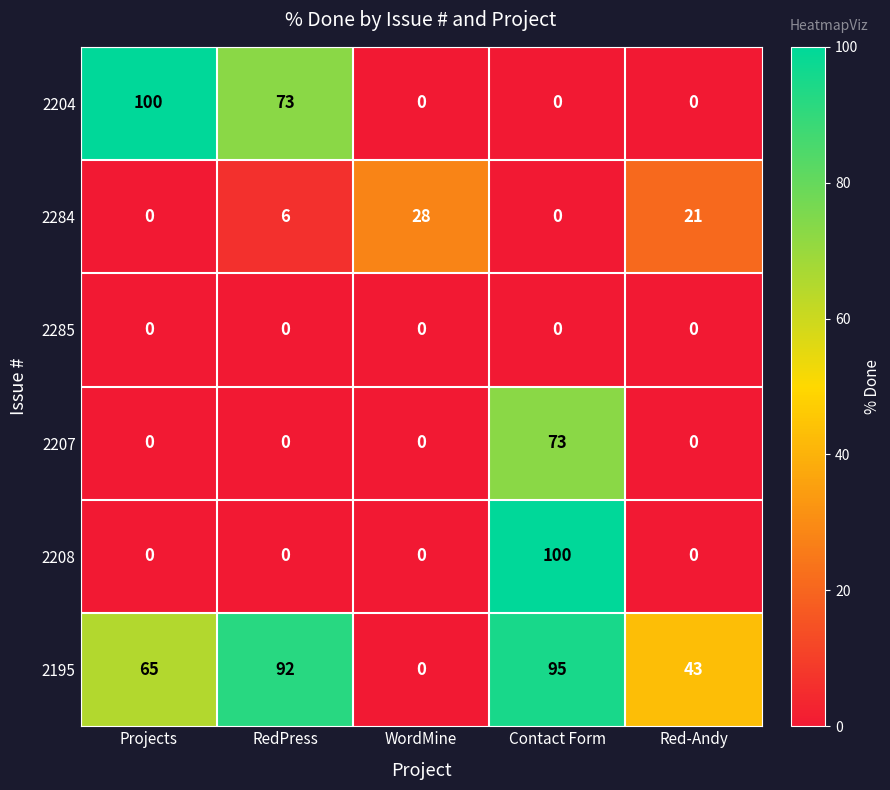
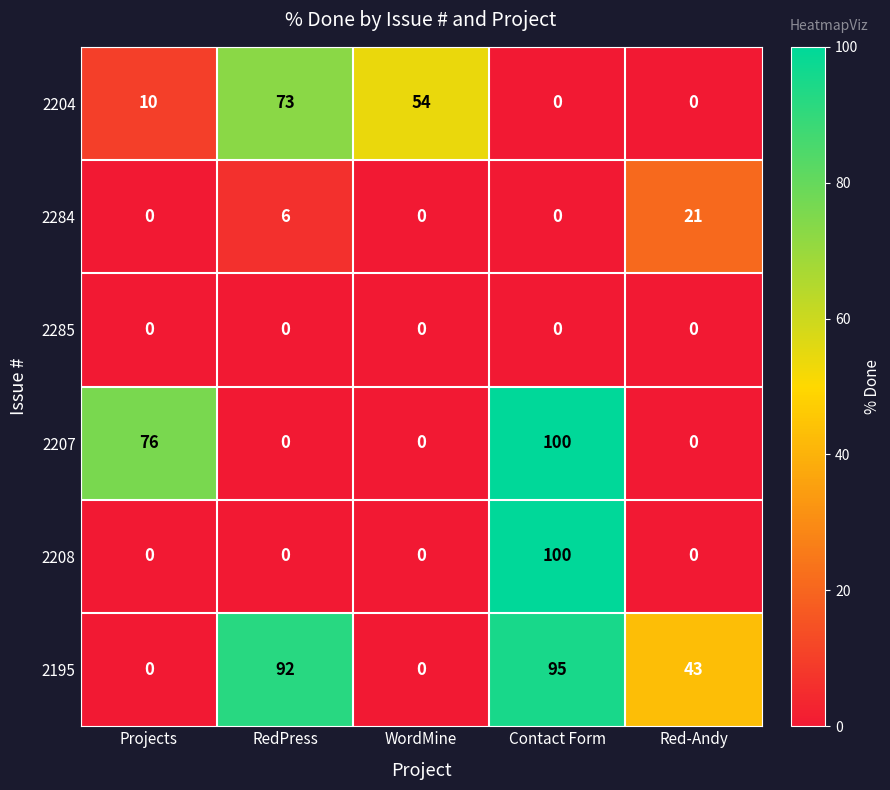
  {
    "2204": {
-     "Projects": 100,
+     "Projects": 10,
      "RedPress": 73,
-     "WordMine": 0,
+     "WordMine": 54,
      "Contact Form": 0,
      "Red-Andy": 0
    },
    "2284": {
      "Projects": 0,
      "RedPress": 6,
-     "WordMine": 28,
+     "WordMine": 0,
      "Contact Form": 0,
      "Red-Andy": 21
    },
    "2285": {
      "Projects": 0,
      "RedPress": 0,
      "WordMine": 0,
      "Contact Form": 0,
      "Red-Andy": 0
    },
    "2207": {
-     "Projects": 0,
+     "Projects": 76,
      "RedPress": 0,
      "WordMine": 0,
-     "Contact Form": 73,
+     "Contact Form": 100,
      "Red-Andy": 0
    },
    "2208": {
      "Projects": 0,
      "RedPress": 0,
      "WordMine": 0,
      "Contact Form": 100,
      "Red-Andy": 0
    },
    "2195": {
-     "Projects": 65,
+     "Projects": 0,
      "RedPress": 92,
      "WordMine": 0,
      "Contact Form": 95,
      "Red-Andy": 43
    }
  }
